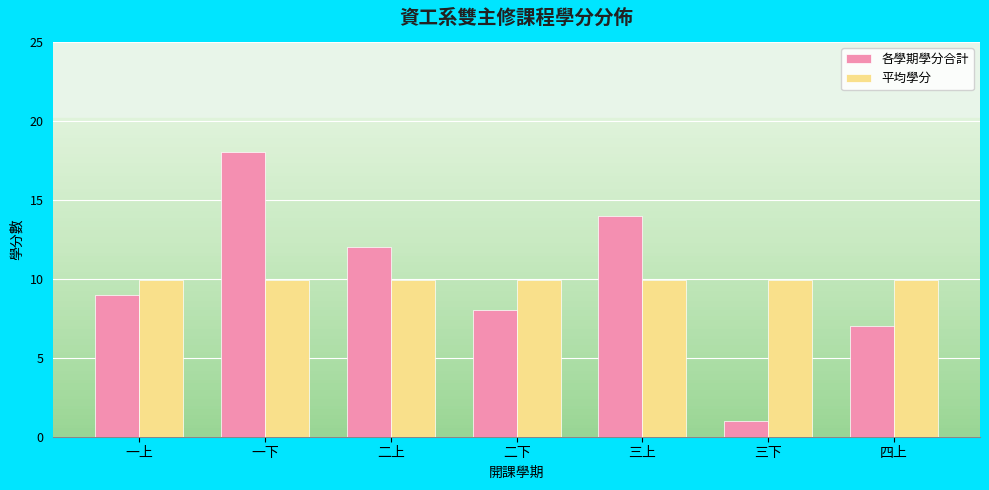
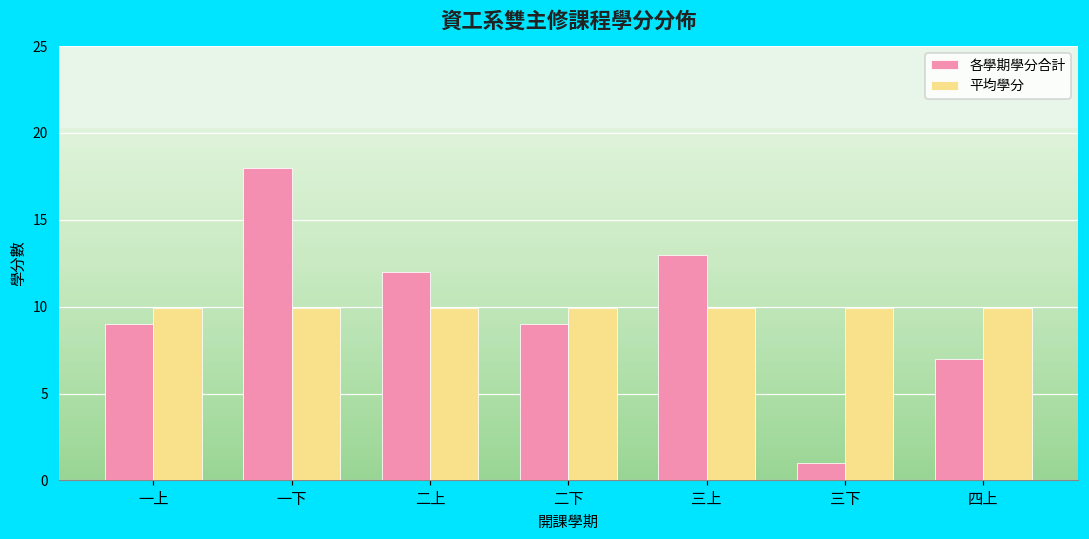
  {
    "各學期學分合計": {
      "一上": 9,
      "一下": 18,
      "二上": 12,
-     "二下": 8,
-     "三上": 14,
+     "二下": 9,
+     "三上": 13,
      "三下": 1,
      "四上": 7
    },
    "平均學分": {
      "一上": 10,
      "一下": 10,
      "二上": 10,
      "二下": 10,
      "三上": 10,
      "三下": 10,
      "四上": 10
    }
  }
